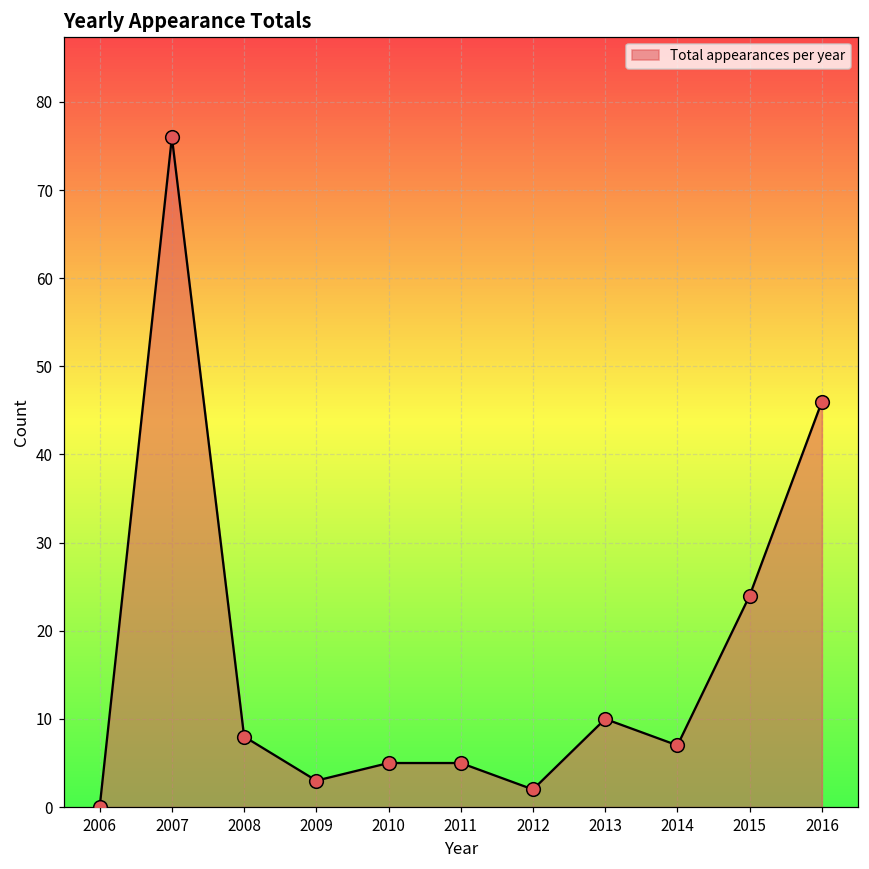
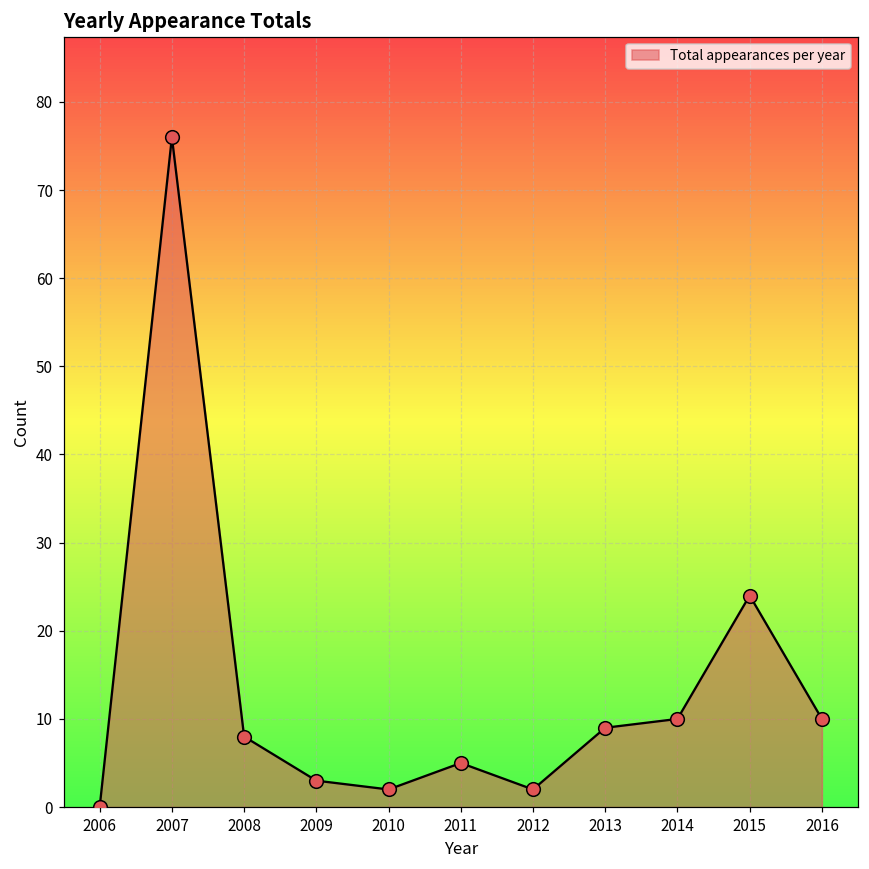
  {
    "2006": 0,
    "2007": 76,
    "2008": 8,
    "2009": 3,
-   "2010": 5,
+   "2010": 2,
    "2011": 5,
    "2012": 2,
-   "2013": 10,
-   "2014": 7,
+   "2013": 9,
+   "2014": 10,
    "2015": 24,
-   "2016": 46
+   "2016": 10
  }
